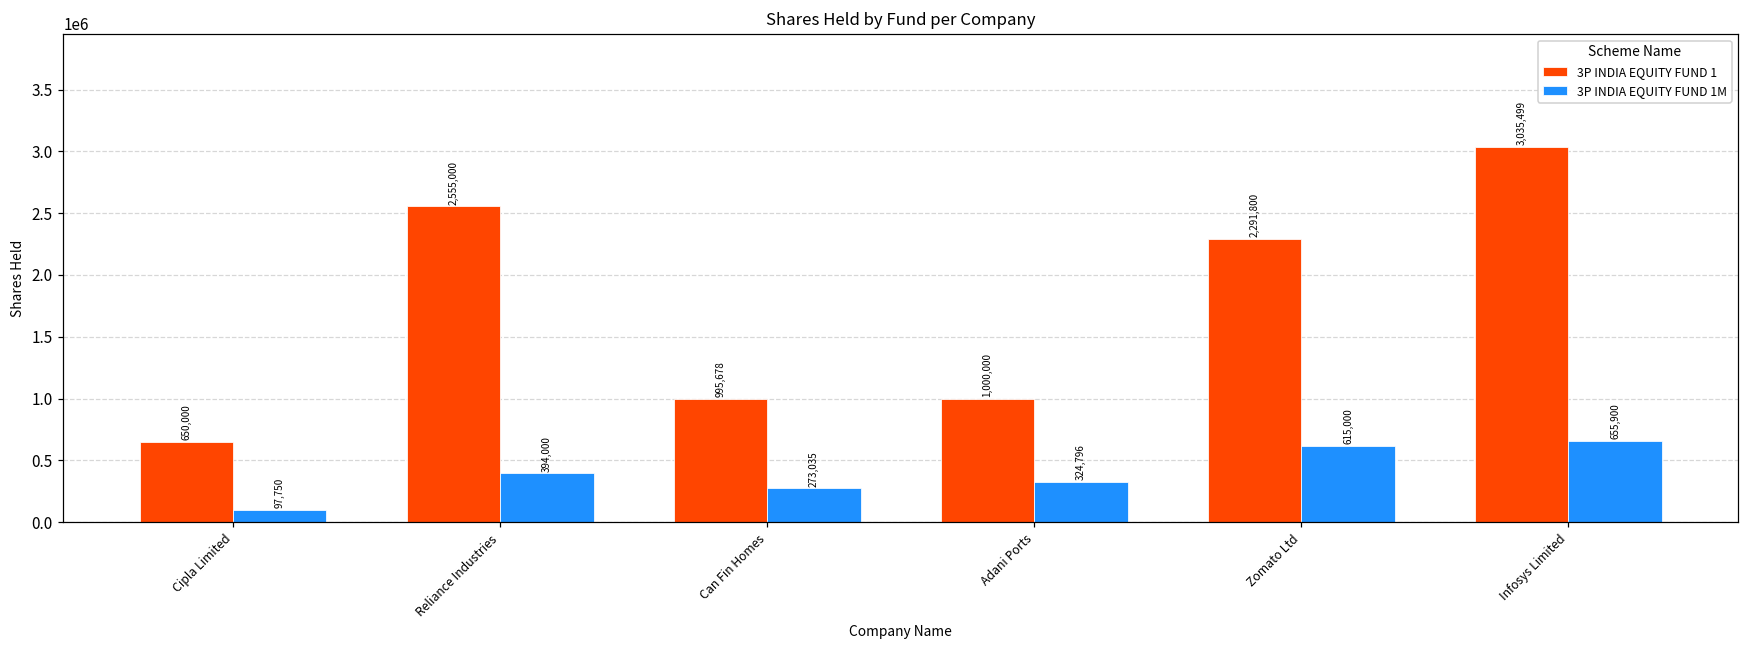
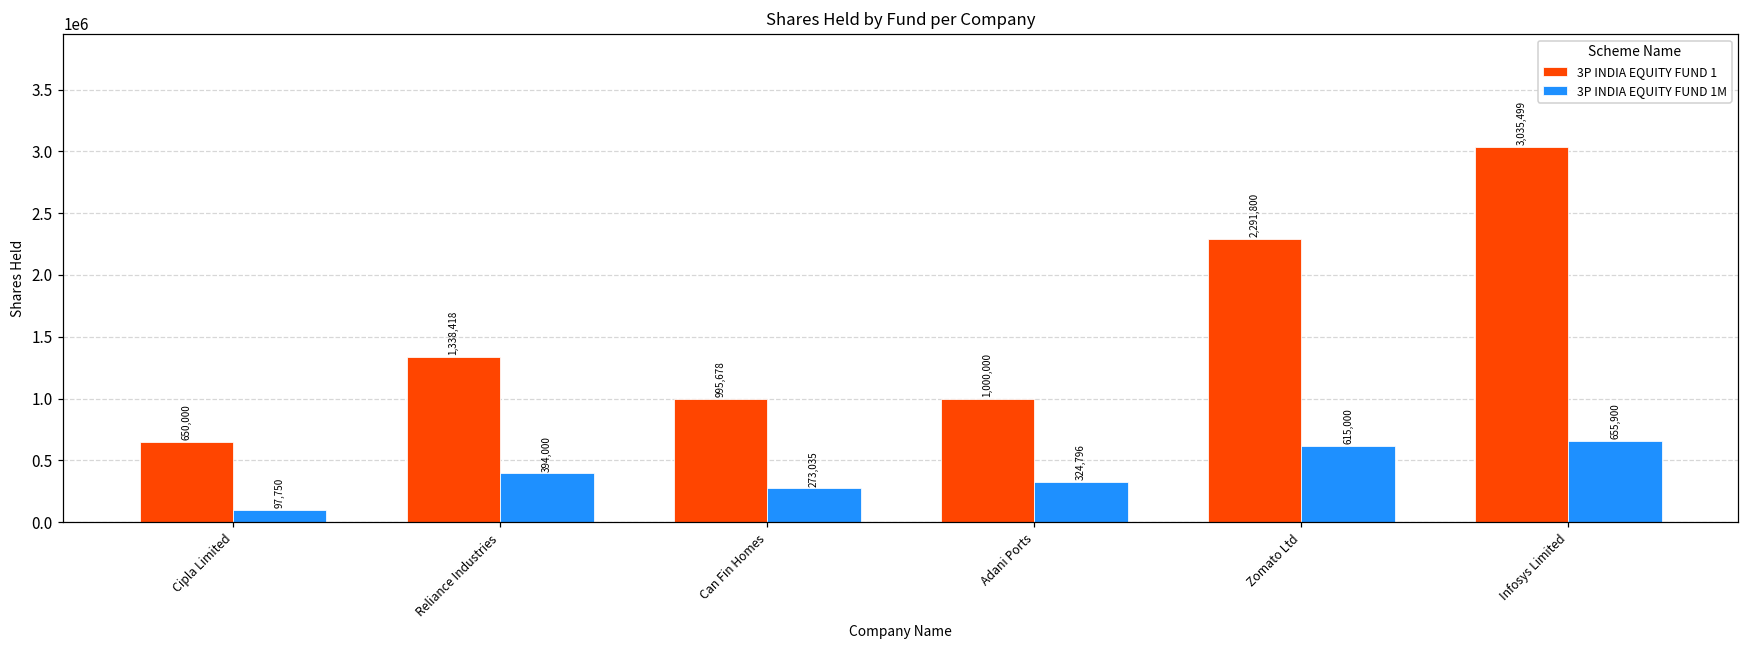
  {
    "3P INDIA EQUITY FUND 1": {
      "Cipla Limited": "650,000",
-     "Reliance Industries": "2,555,000",
+     "Reliance Industries": "1,338,418",
      "Can Fin Homes": "995,678",
      "Adani Ports": "1,000,000",
      "Zomato Ltd": "2,291,800",
      "Infosys Limited": "3,035,499"
    },
    "3P INDIA EQUITY FUND 1M": {
      "Cipla Limited": "97,750",
      "Reliance Industries": "394,000",
      "Can Fin Homes": "273,035",
      "Adani Ports": "324,796",
      "Zomato Ltd": "615,000",
      "Infosys Limited": "655,900"
    }
  }
